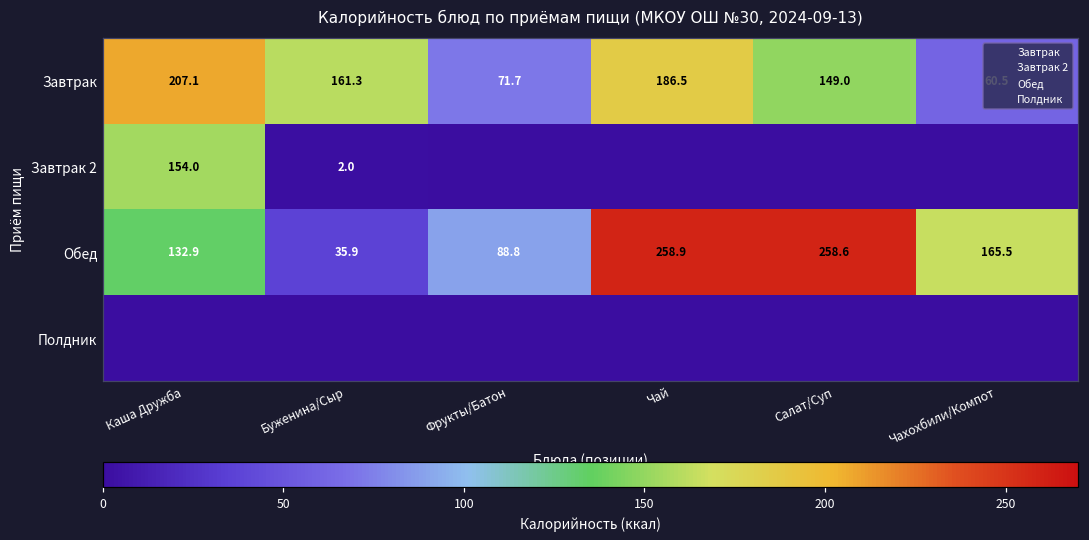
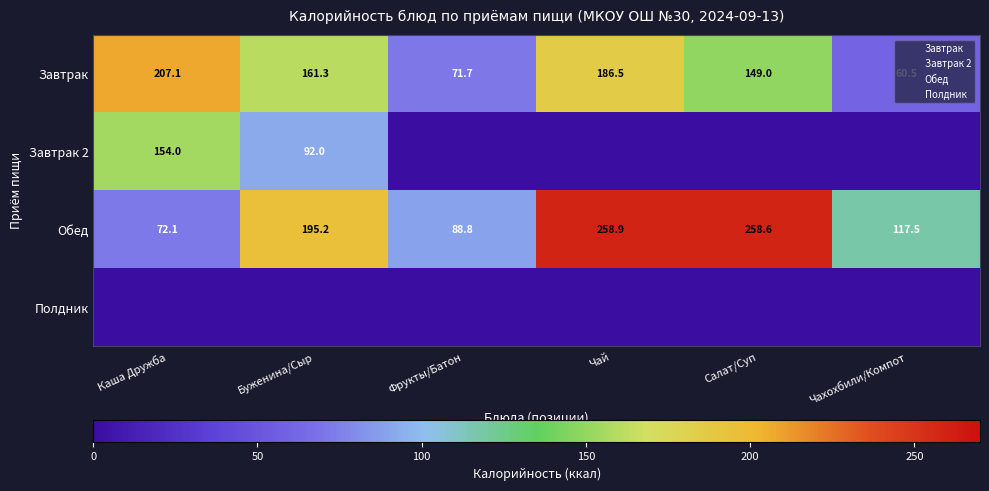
  {
    "Завтрак": {
      "Каша Дружба": 207.1,
      "Буженина/Сыр": 161.3,
      "Фрукты/Батон": 71.7,
      "Чай": 186.5,
      "Салат/Суп": 149.0
    },
    "Завтрак 2": {
      "Каша Дружба": 154.0,
-     "Буженина/Сыр": 2.0
+     "Буженина/Сыр": 92.0
    },
    "Обед": {
-     "Каша Дружба": 132.9,
-     "Буженина/Сыр": 35.9,
+     "Каша Дружба": 72.1,
+     "Буженина/Сыр": 195.2,
      "Фрукты/Батон": 88.8,
      "Чай": 258.9,
      "Салат/Суп": 258.6,
-     "Чахохбили/Компот": 165.5
+     "Чахохбили/Компот": 117.5
    }
  }
